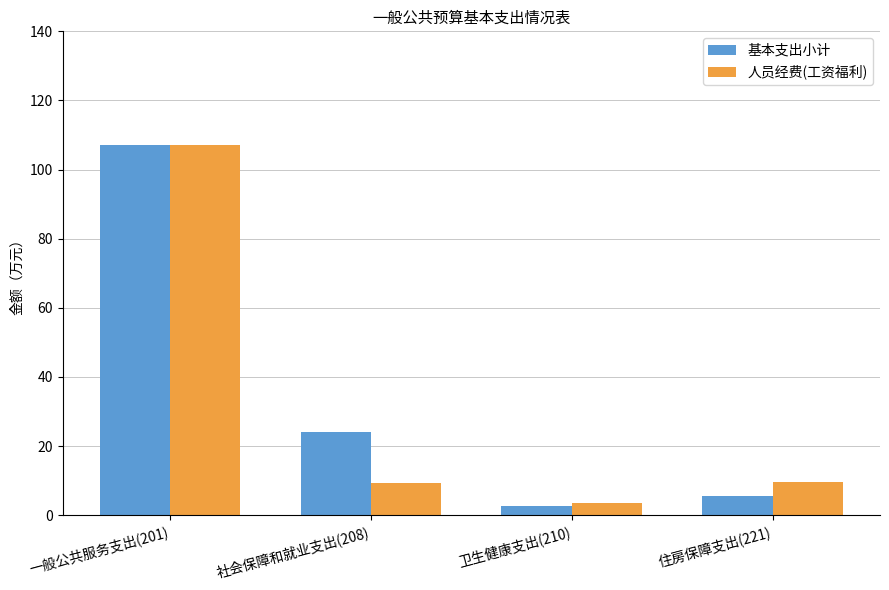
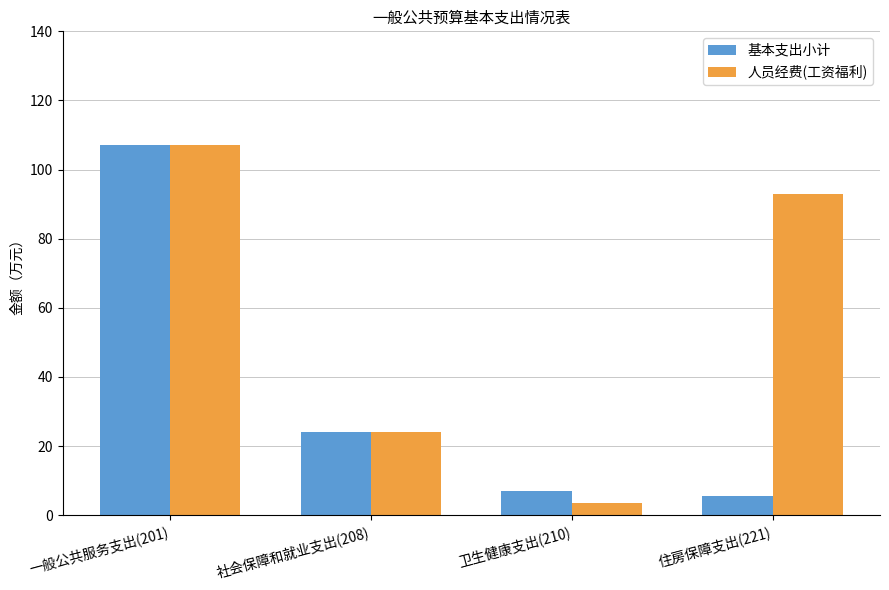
  {
    "基本支出小计": {
      "一般公共服务支出(201)": 107,
      "社会保障和就业支出(208)": 24,
-     "卫生健康支出(210)": 3,
+     "卫生健康支出(210)": 7,
      "住房保障支出(221)": 6
    },
    "人员经费(工资福利)": {
      "一般公共服务支出(201)": 107,
-     "社会保障和就业支出(208)": 9,
+     "社会保障和就业支出(208)": 24,
      "卫生健康支出(210)": 4,
-     "住房保障支出(221)": 9
+     "住房保障支出(221)": 93
    }
  }
